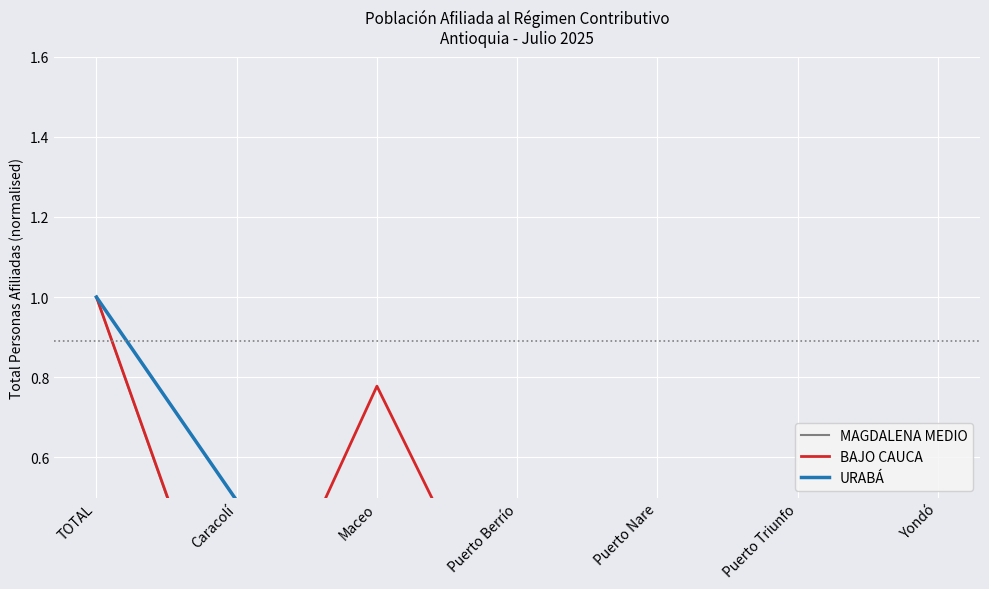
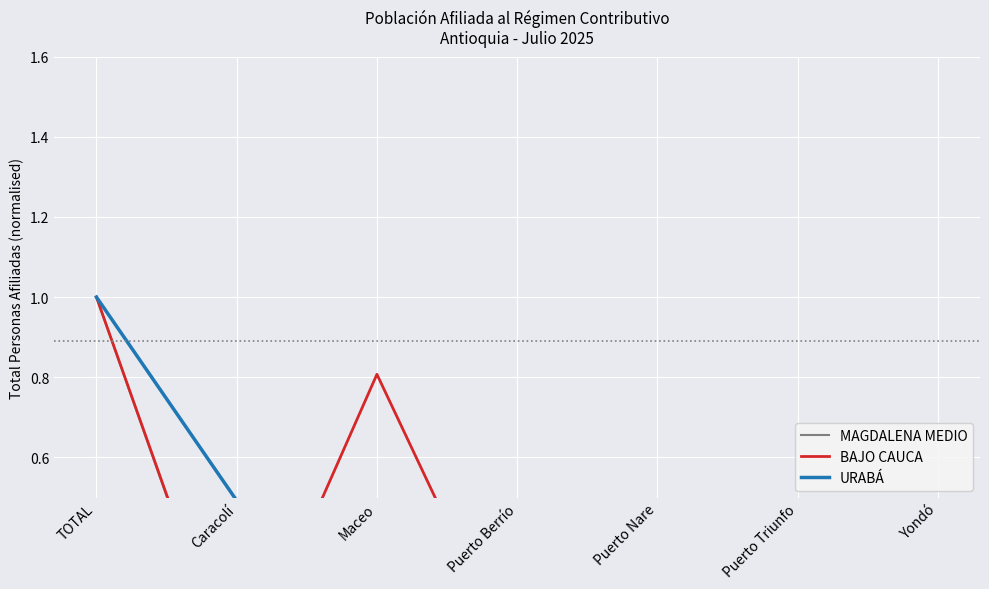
  {
    "BAJO CAUCA": {
-     "Maceo": 0.78
+     "Maceo": 0.81
    }
  }
